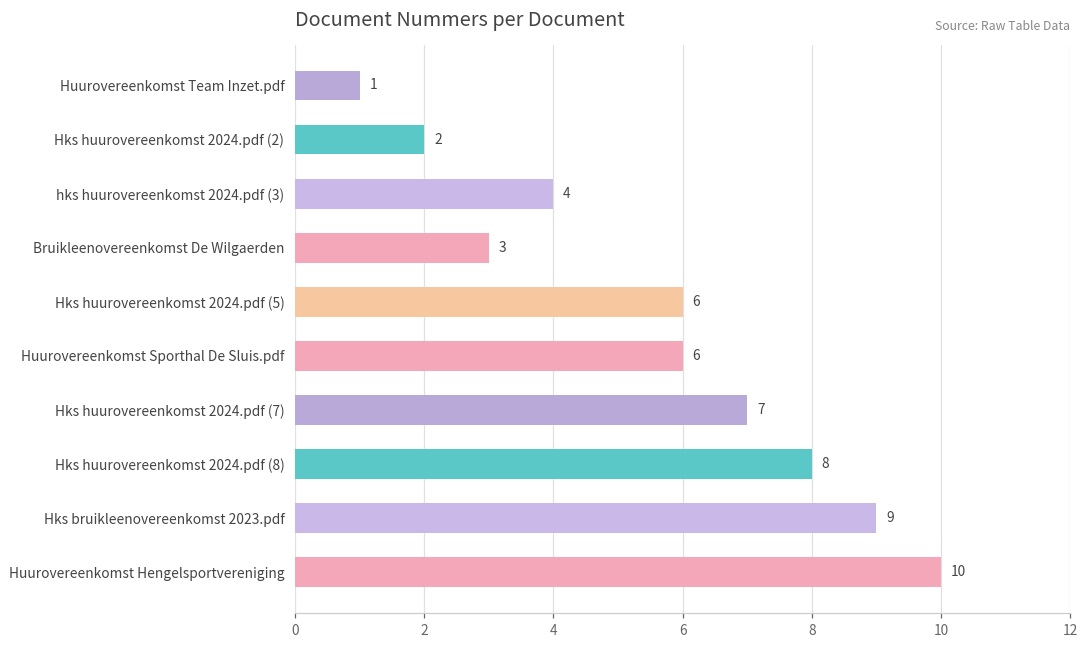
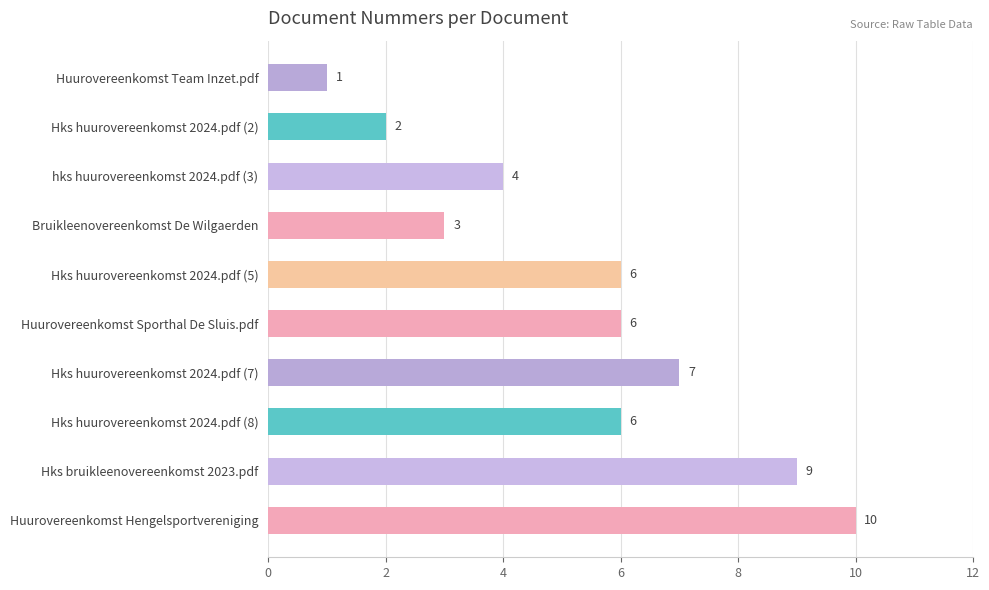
  {
    "Huurovereenkomst Team Inzet.pdf": 1,
    "Hks huurovereenkomst 2024.pdf (2)": 2,
    "hks huurovereenkomst 2024.pdf (3)": 4,
    "Bruikleenovereenkomst De Wilgaerden": 3,
    "Hks huurovereenkomst 2024.pdf (5)": 6,
    "Huurovereenkomst Sporthal De Sluis.pdf": 6,
    "Hks huurovereenkomst 2024.pdf (7)": 7,
-   "Hks huurovereenkomst 2024.pdf (8)": 8,
+   "Hks huurovereenkomst 2024.pdf (8)": 6,
    "Hks bruikleenovereenkomst 2023.pdf": 9,
    "Huurovereenkomst Hengelsportvereniging": 10
  }
